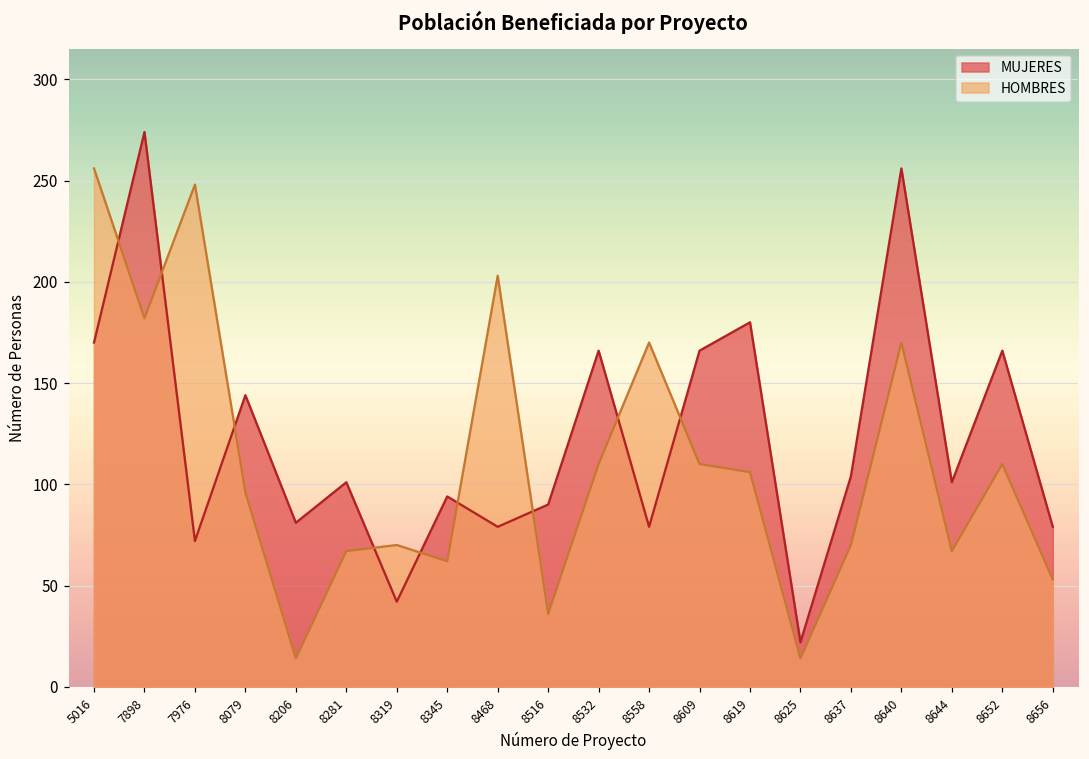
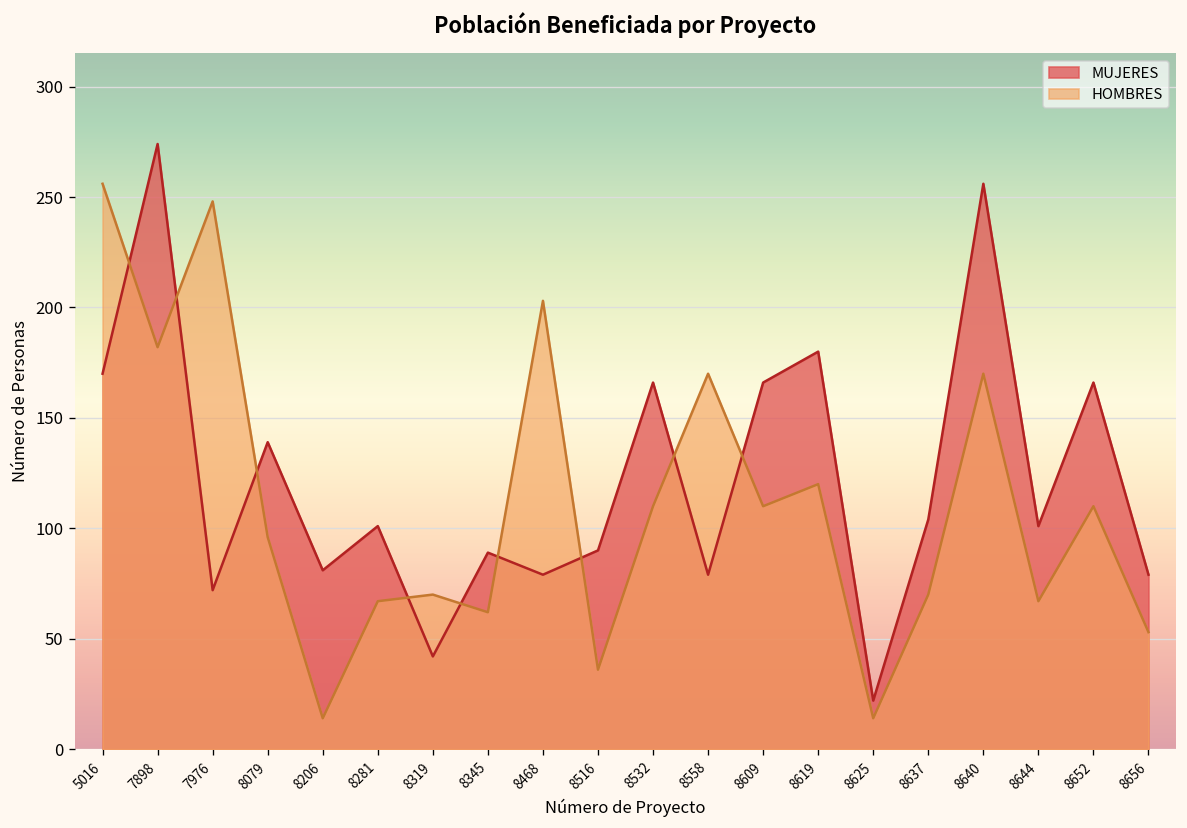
  {
    "MUJERES": {
      "5016": 170,
      "7898": 274,
      "7976": 72,
-     "8079": 144,
+     "8079": 139,
      "8206": 81,
      "8281": 101,
      "8319": 42,
-     "8345": 94,
+     "8345": 89,
      "8468": 79,
      "8516": 90,
      "8532": 166,
      "8558": 79,
      "8609": 166,
      "8619": 180,
      "8625": 22,
      "8637": 104,
      "8640": 256,
      "8644": 101,
      "8652": 166,
      "8656": 79
    },
    "HOMBRES": {
      "5016": 256,
      "7898": 182,
      "7976": 248,
      "8079": 96,
      "8206": 14,
      "8281": 67,
      "8319": 70,
      "8345": 62,
      "8468": 203,
      "8516": 36,
      "8532": 110,
      "8558": 170,
      "8609": 110,
-     "8619": 106,
+     "8619": 120,
      "8625": 14,
      "8637": 70,
      "8640": 170,
      "8644": 67,
      "8652": 110,
      "8656": 53
    }
  }
